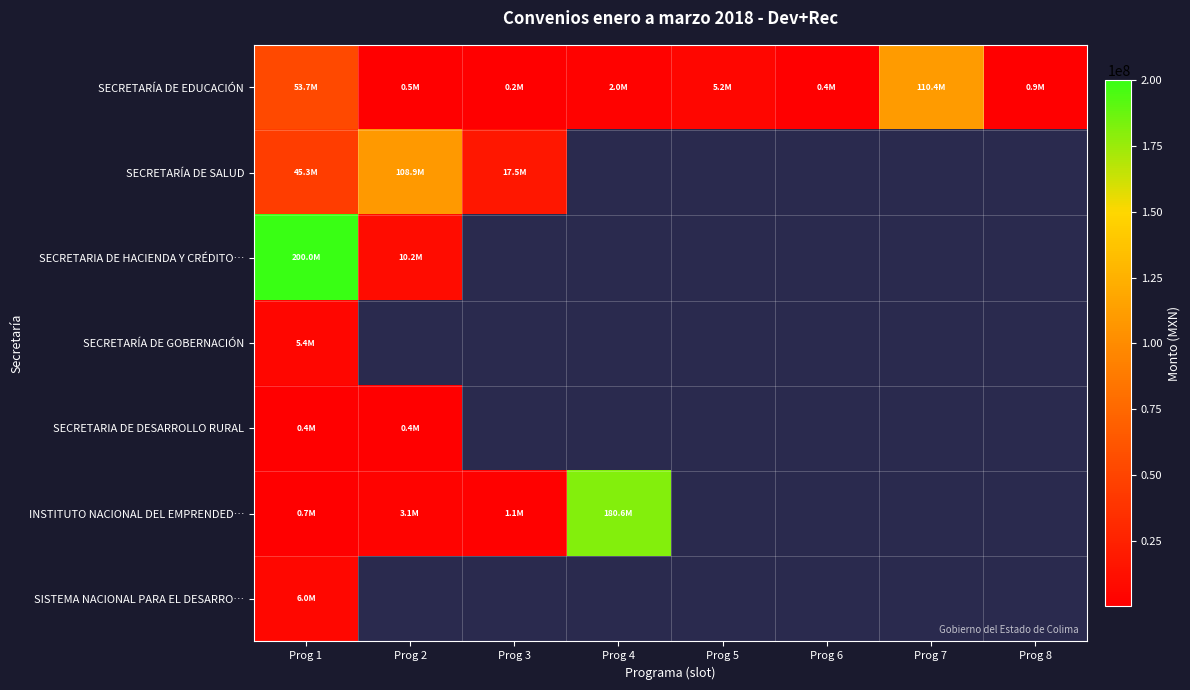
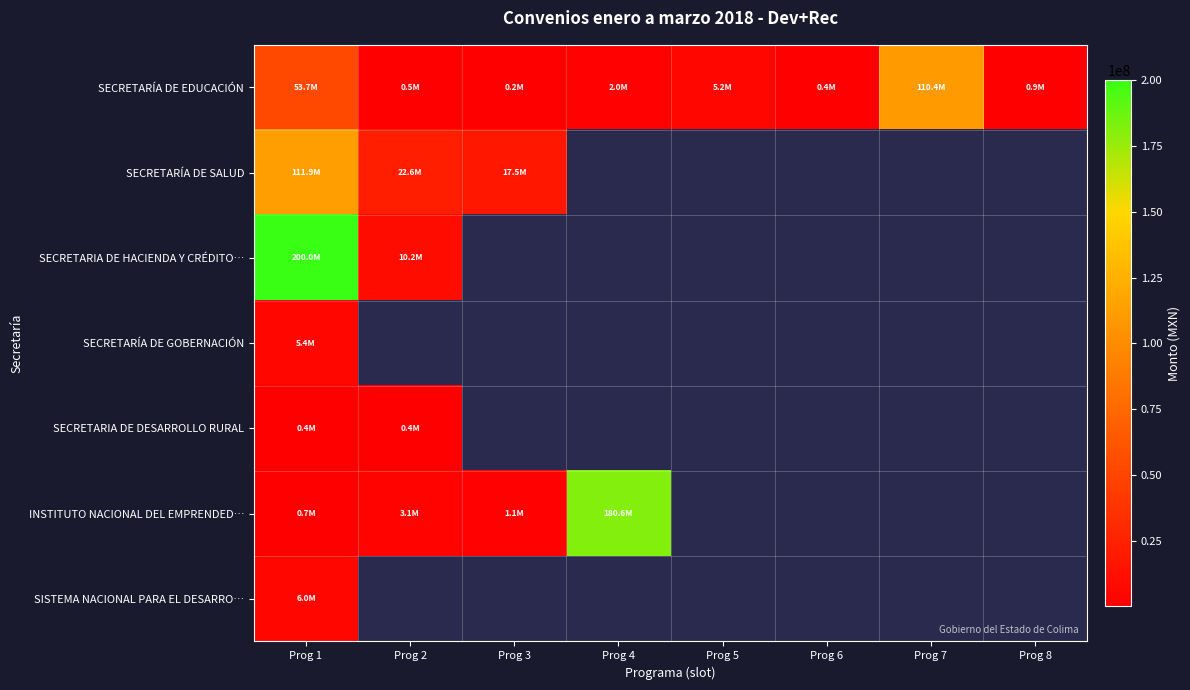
  {
    "SECRETARÍA DE EDUCACIÓN": {
      "Prog 1": "53.7M",
      "Prog 2": "0.5M",
      "Prog 3": "0.2M",
      "Prog 4": "2.0M",
      "Prog 5": "5.2M",
      "Prog 6": "0.4M",
      "Prog 7": "110.4M",
      "Prog 8": "0.9M"
    },
    "SECRETARÍA DE SALUD": {
-     "Prog 1": "45.3M",
-     "Prog 2": "108.9M",
+     "Prog 1": "111.9M",
+     "Prog 2": "22.6M",
      "Prog 3": "17.5M"
    },
    "SECRETARIA DE HACIENDA Y CRÉDITO…": {
      "Prog 1": "200.0M",
      "Prog 2": "10.2M"
    },
    "SECRETARÍA DE GOBERNACIÓN": {
      "Prog 1": "5.4M"
    },
    "SECRETARIA DE DESARROLLO RURAL": {
      "Prog 1": "0.4M",
      "Prog 2": "0.4M"
    },
    "INSTITUTO NACIONAL DEL EMPRENDED…": {
      "Prog 1": "0.7M",
      "Prog 2": "3.1M",
      "Prog 3": "1.1M",
      "Prog 4": "180.6M"
    },
    "SISTEMA NACIONAL PARA EL DESARRO…": {
      "Prog 1": "6.0M"
    }
  }
